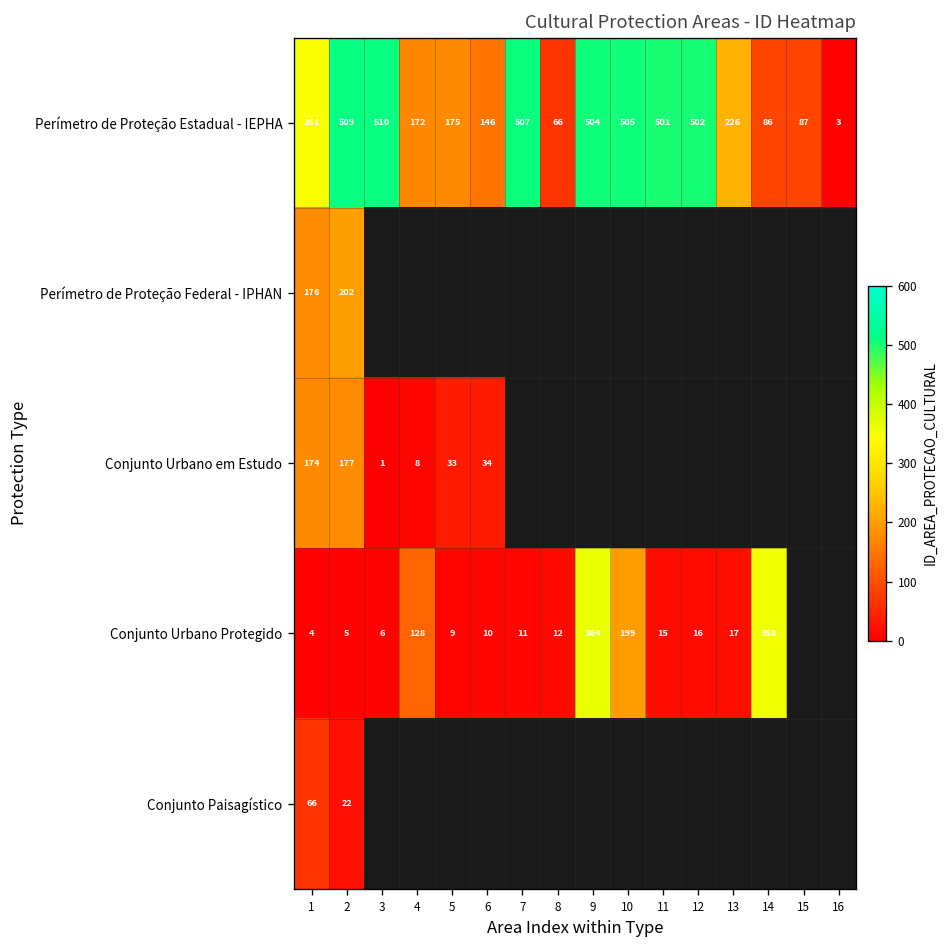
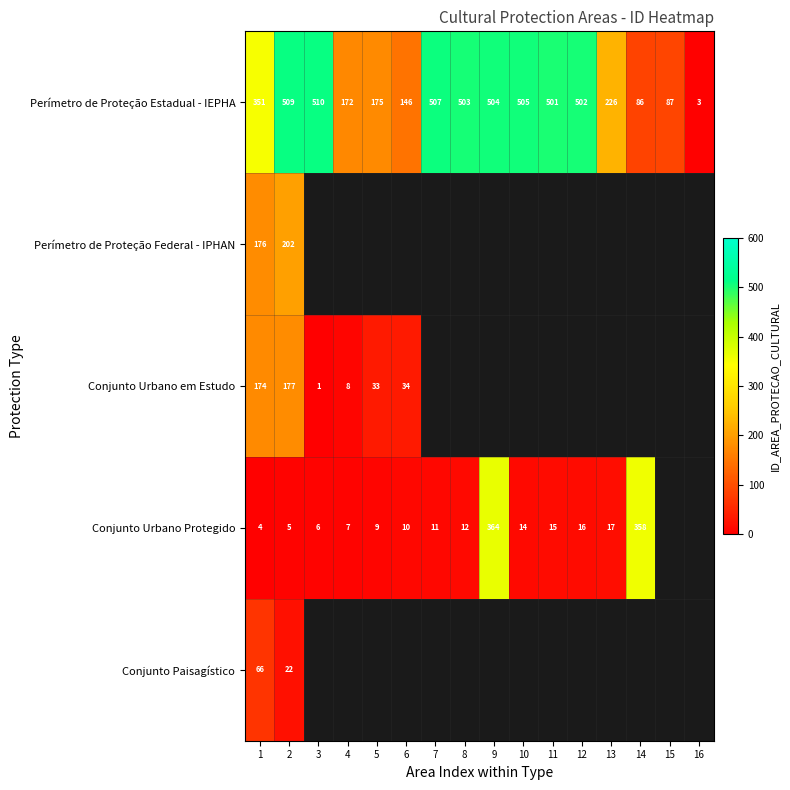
  {
    "Perímetro de Proteção Estadual - IEPHA": {
      "1": 351,
      "2": 509,
      "3": 510,
      "4": 172,
      "5": 175,
      "6": 146,
      "7": 507,
-     "8": 66,
+     "8": 503,
      "9": 504,
      "10": 505,
      "11": 501,
      "12": 502,
      "13": 226,
      "14": 86,
      "15": 87,
      "16": 3
    },
    "Perímetro de Proteção Federal - IPHAN": {
      "1": 176,
      "2": 202
    },
    "Conjunto Urbano em Estudo": {
      "1": 174,
      "2": 177,
      "3": 1,
      "4": 8,
      "5": 33,
      "6": 34
    },
    "Conjunto Urbano Protegido": {
      "1": 4,
      "2": 5,
      "3": 6,
-     "4": 128,
+     "4": 7,
      "5": 9,
      "6": 10,
      "7": 11,
      "8": 12,
      "9": 364,
-     "10": 199,
+     "10": 14,
      "11": 15,
      "12": 16,
      "13": 17,
      "14": 358
    },
    "Conjunto Paisagístico": {
      "1": 66,
      "2": 22
    }
  }
